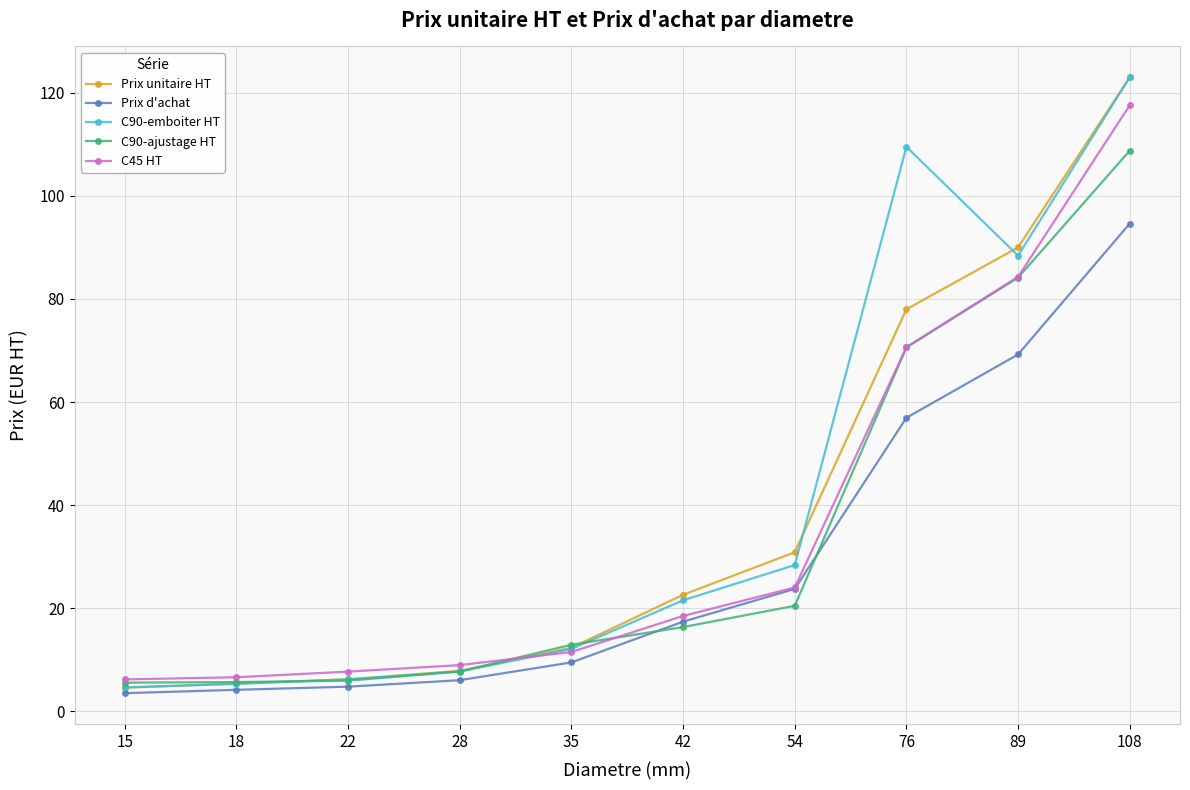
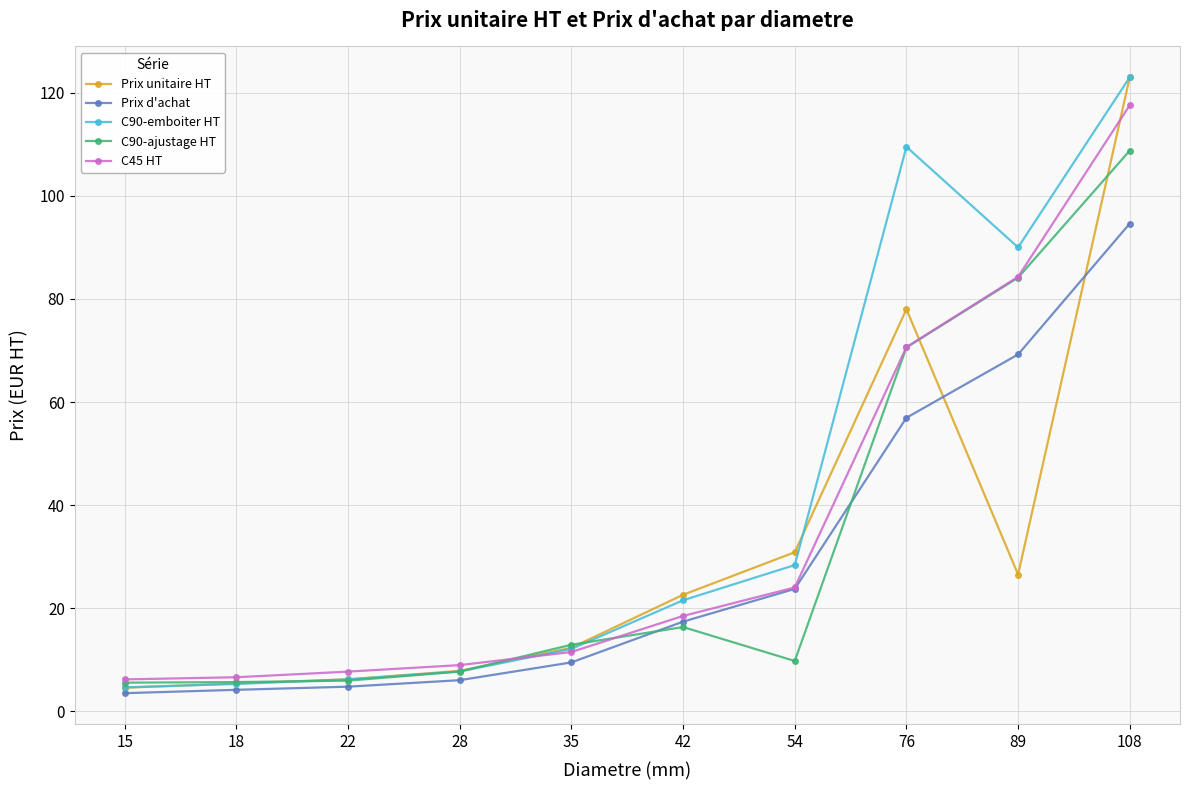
  {
    "Prix unitaire HT": {
      "42": 23,
      "54": 31,
      "76": 78,
-     "89": 90
+     "89": 27
    },
    "Prix d'achat": {
      "15": 4,
      "18": 4,
      "22": 5,
      "28": 6,
      "35": 9,
      "42": 17,
      "76": 57,
      "89": 69,
      "108": 95
    },
    "C90-emboiter HT": {
      "42": 22,
      "54": 28,
      "76": 110,
-     "89": 88
+     "89": 90
    },
    "C90-ajustage HT": {
      "15": 6,
      "35": 13,
      "42": 16,
-     "54": 20,
+     "54": 10,
      "108": 109
    },
    "C45 HT": {
      "15": 6,
      "18": 7,
      "22": 8,
      "28": 9,
      "35": 11,
      "42": 18,
      "108": 118
    }
  }
